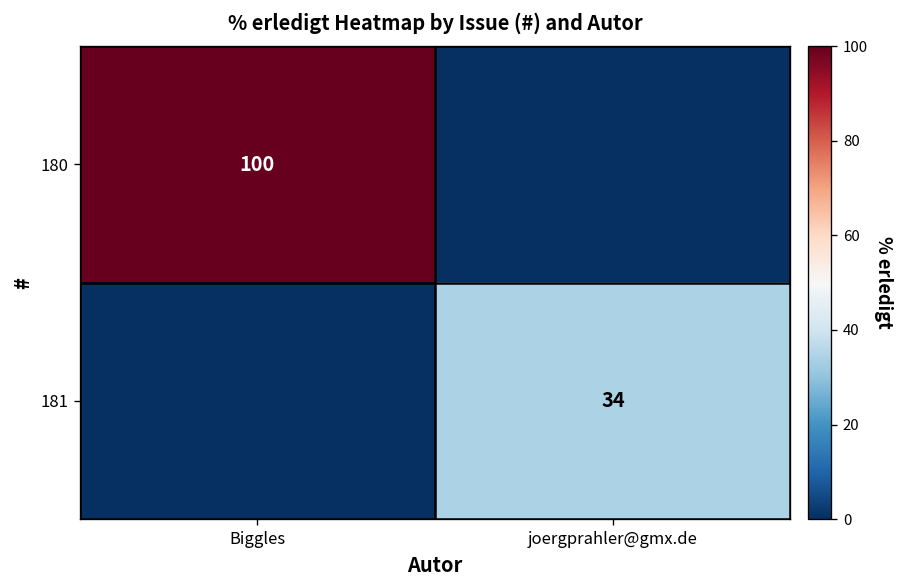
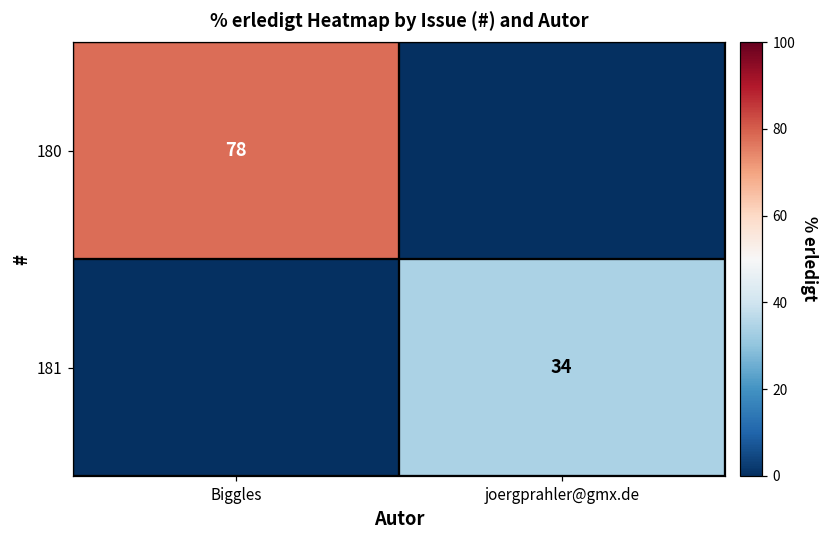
  {
    "180": {
-     "Biggles": 100
+     "Biggles": 78
    },
    "181": {
      "joergprahler@gmx.de": 34
    }
  }
